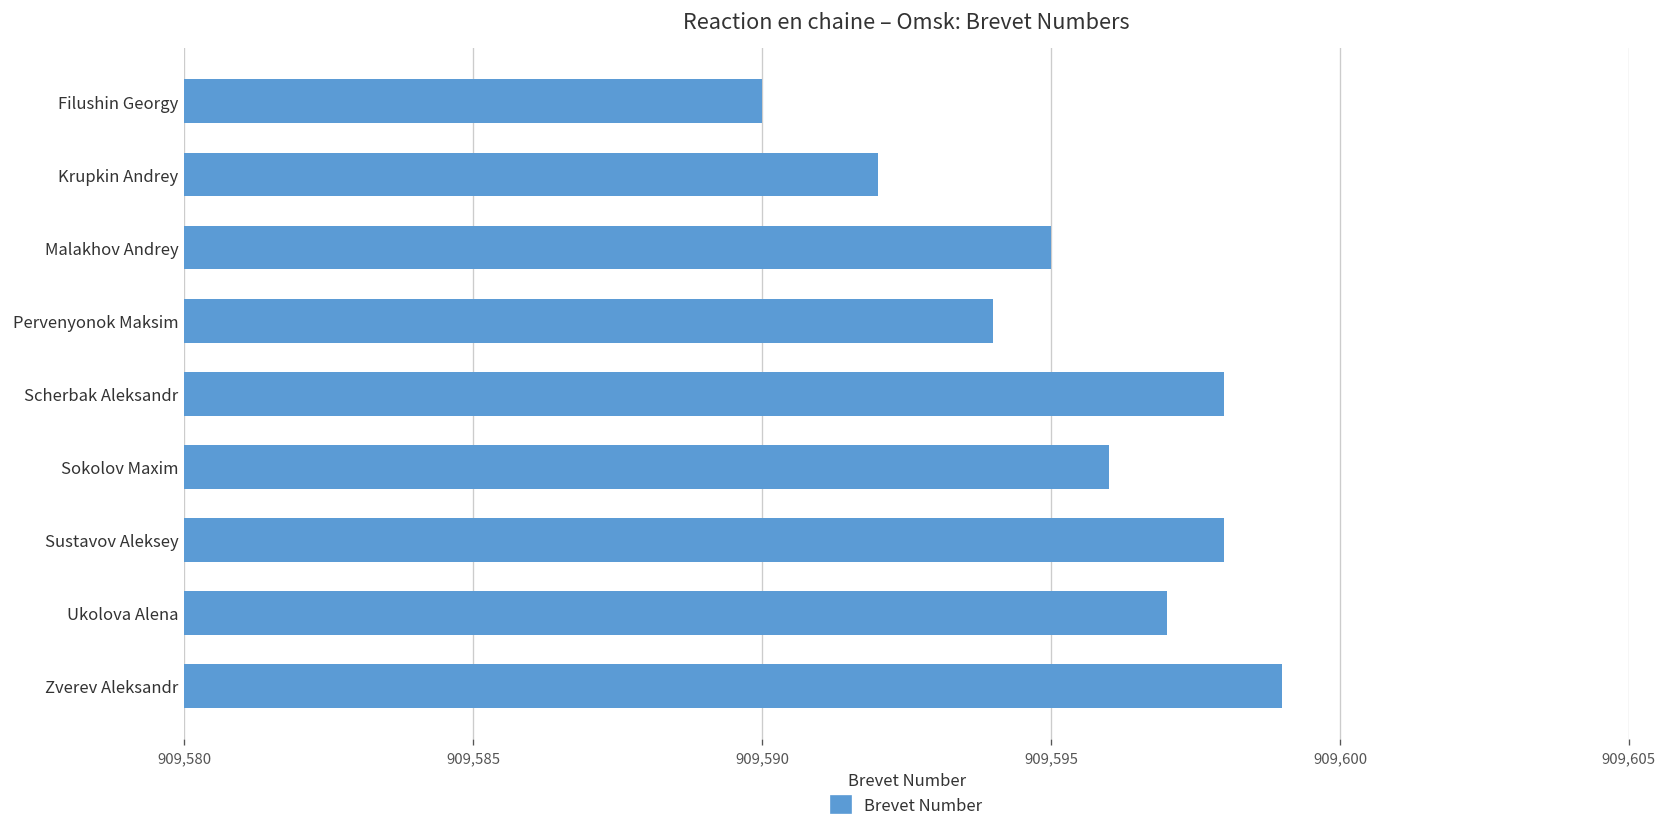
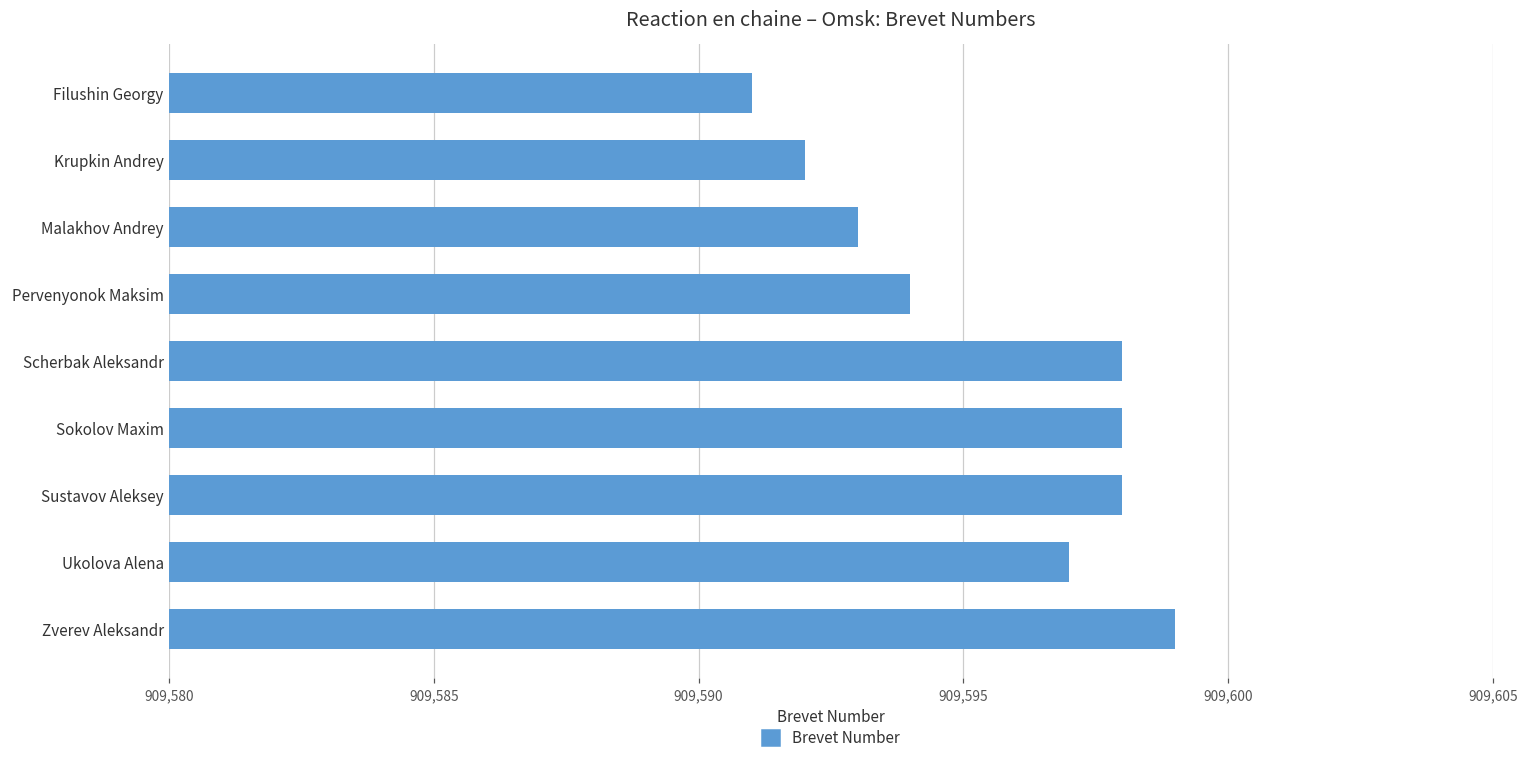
  {
-   "Filushin Georgy": "909,590",
+   "Filushin Georgy": "909,591",
    "Krupkin Andrey": "909,592",
-   "Malakhov Andrey": "909,595",
+   "Malakhov Andrey": "909,593",
    "Pervenyonok Maksim": "909,594",
    "Scherbak Aleksandr": "909,598",
-   "Sokolov Maxim": "909,596",
+   "Sokolov Maxim": "909,598",
    "Sustavov Aleksey": "909,598",
    "Ukolova Alena": "909,597",
    "Zverev Aleksandr": "909,599"
  }
